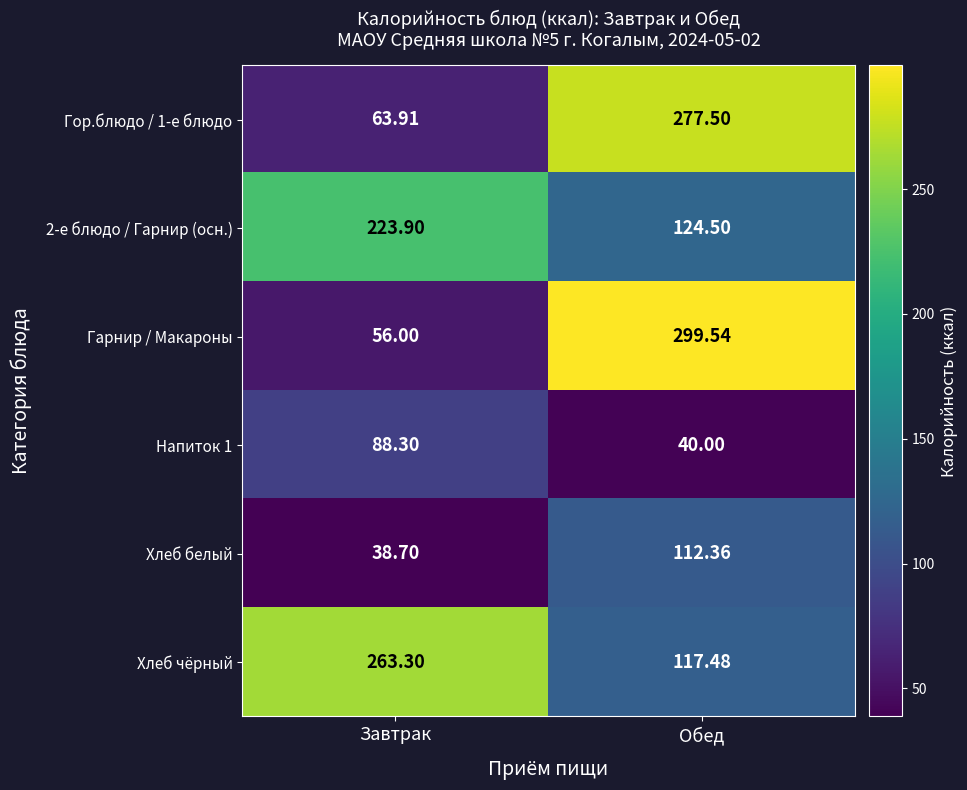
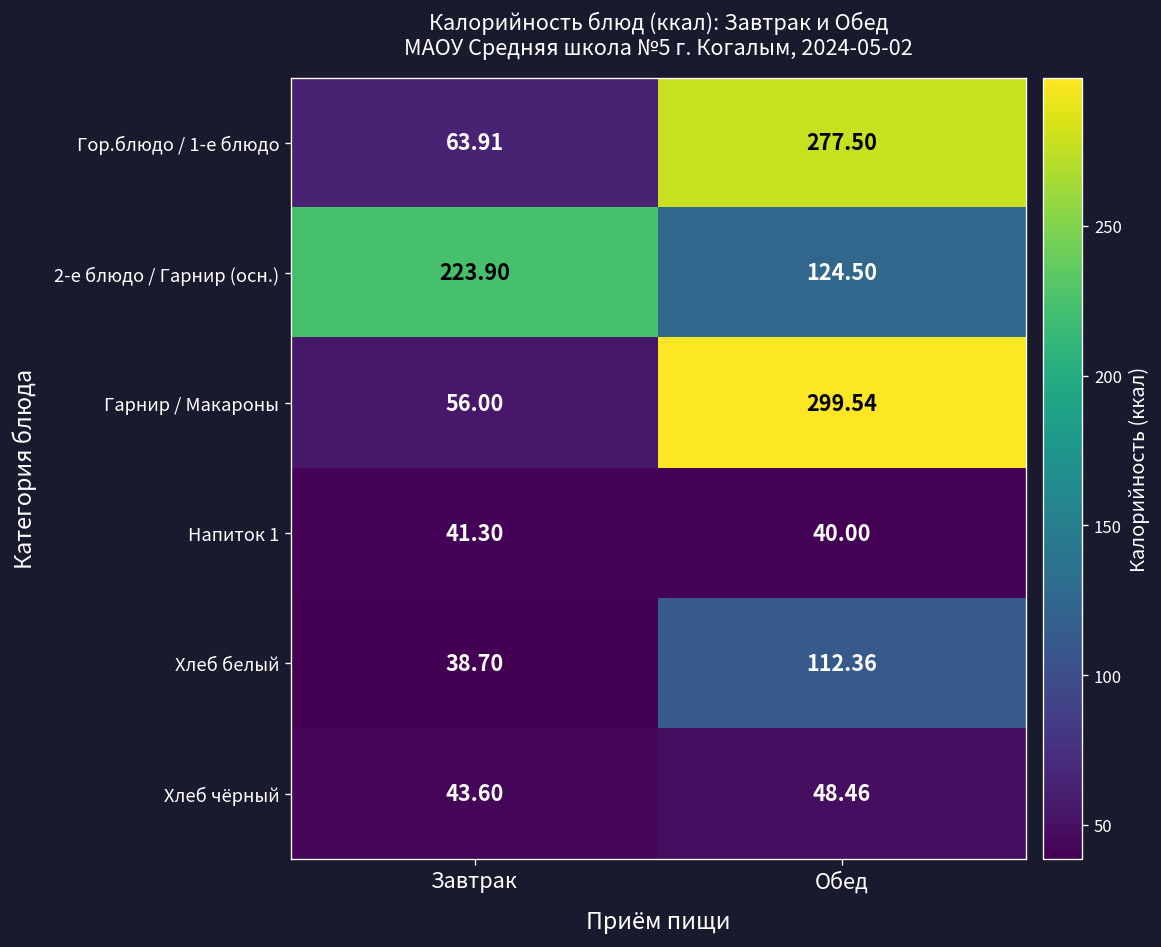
  {
    "Гор.блюдо / 1-е блюдо": {
      "Завтрак": 63.91,
      "Обед": 277.50
    },
    "2-е блюдо / Гарнир (осн.)": {
      "Завтрак": 223.90,
      "Обед": 124.50
    },
    "Гарнир / Макароны": {
      "Завтрак": 56.00,
      "Обед": 299.54
    },
    "Напиток 1": {
-     "Завтрак": 88.30,
+     "Завтрак": 41.30,
      "Обед": 40.00
    },
    "Хлеб белый": {
      "Завтрак": 38.70,
      "Обед": 112.36
    },
    "Хлеб чёрный": {
-     "Завтрак": 263.30,
-     "Обед": 117.48
+     "Завтрак": 43.60,
+     "Обед": 48.46
    }
  }
